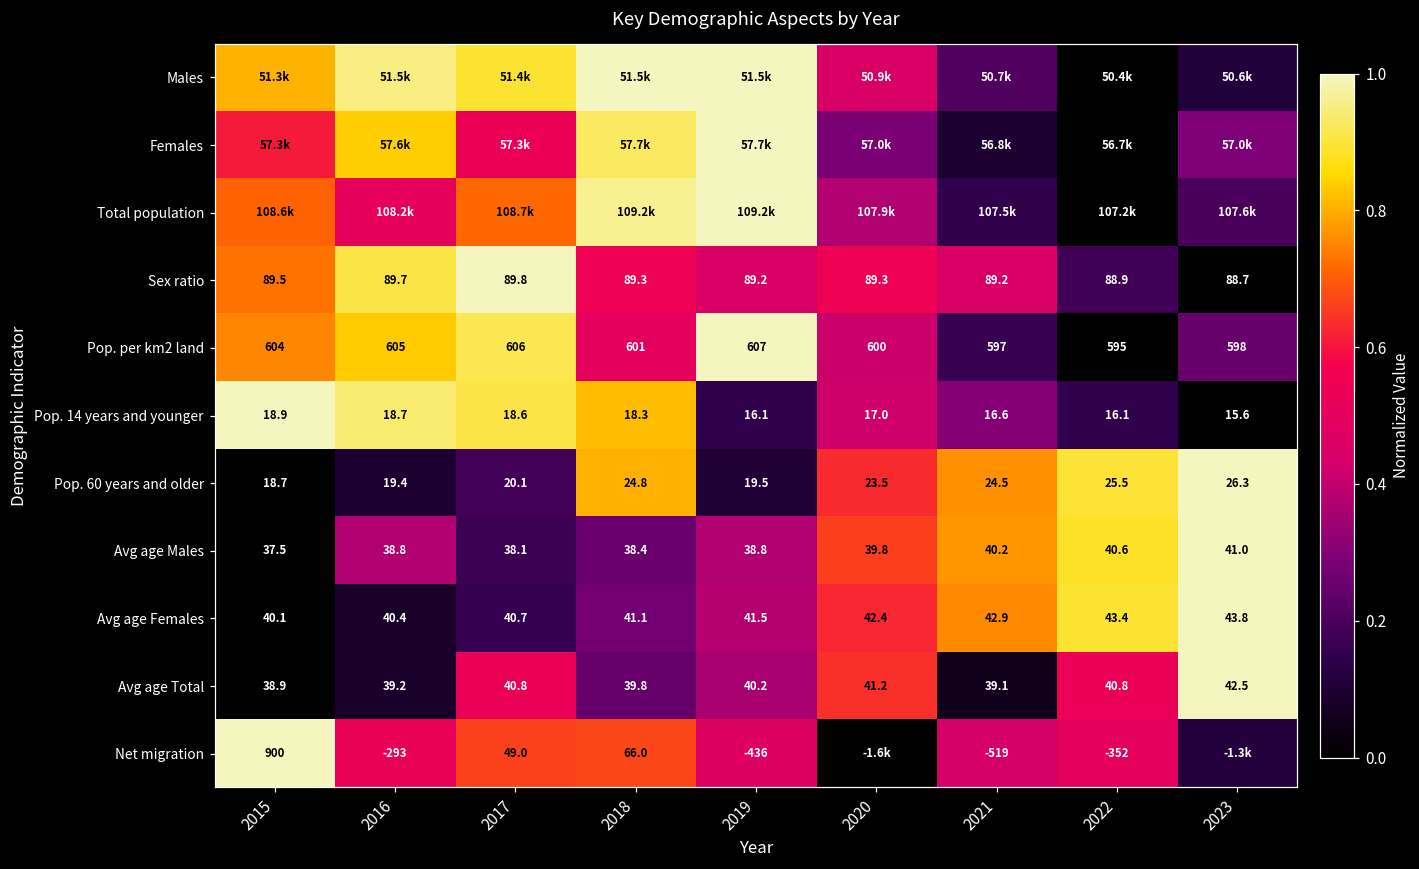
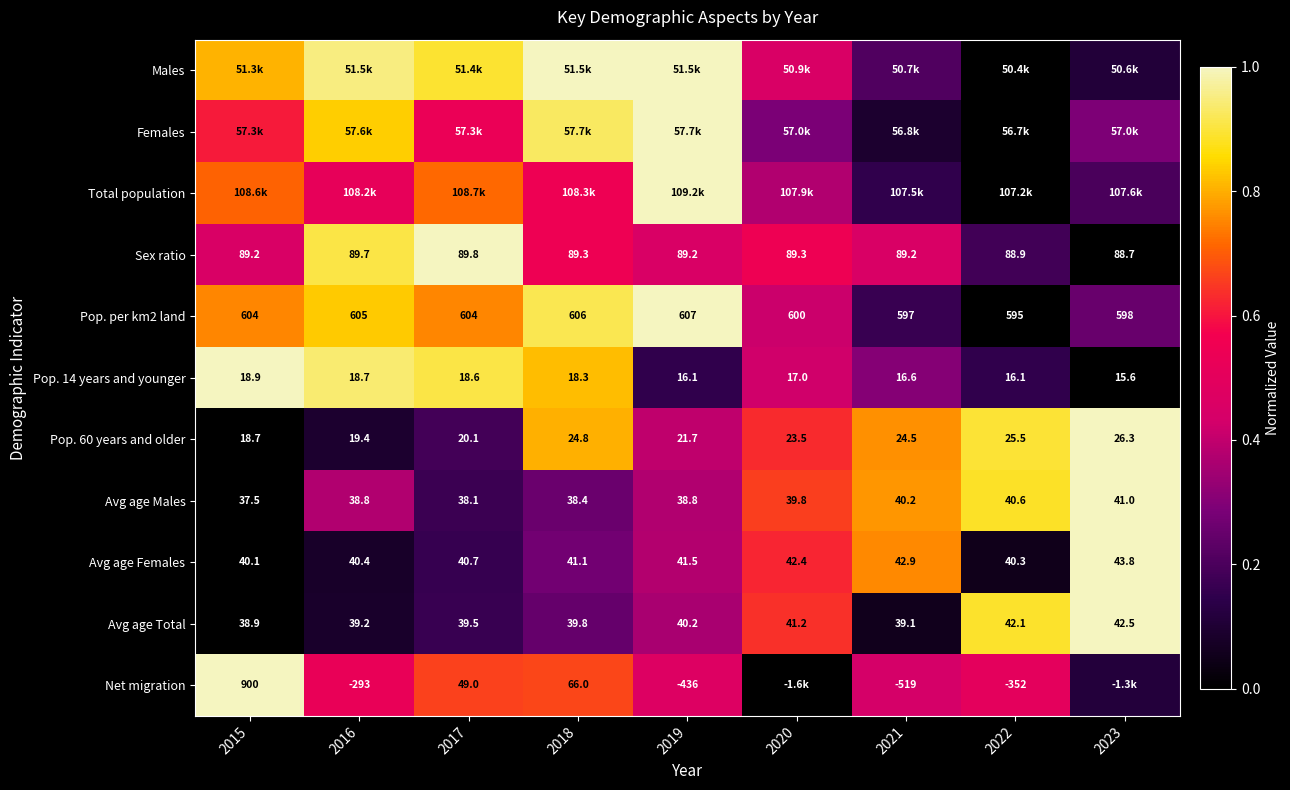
  {
    "Males": {
      "2015": "51.3k",
      "2016": "51.5k",
      "2017": "51.4k",
      "2018": "51.5k",
      "2019": "51.5k",
      "2020": "50.9k",
      "2021": "50.7k",
      "2022": "50.4k",
      "2023": "50.6k"
    },
    "Females": {
      "2015": "57.3k",
      "2016": "57.6k",
      "2017": "57.3k",
      "2018": "57.7k",
      "2019": "57.7k",
      "2020": "57.0k",
      "2021": "56.8k",
      "2022": "56.7k",
      "2023": "57.0k"
    },
    "Total population": {
      "2015": "108.6k",
      "2016": "108.2k",
      "2017": "108.7k",
-     "2018": "109.2k",
+     "2018": "108.3k",
      "2019": "109.2k",
      "2020": "107.9k",
      "2021": "107.5k",
      "2022": "107.2k",
      "2023": "107.6k"
    },
    "Sex ratio": {
-     "2015": "89.5",
+     "2015": "89.2",
      "2016": "89.7",
      "2017": "89.8",
      "2018": "89.3",
      "2019": "89.2",
      "2020": "89.3",
      "2021": "89.2",
      "2022": "88.9",
      "2023": "88.7"
    },
    "Pop. per km2 land": {
      "2015": "604",
      "2016": "605",
-     "2017": "606",
-     "2018": "601",
+     "2017": "604",
+     "2018": "606",
      "2019": "607",
      "2020": "600",
      "2021": "597",
      "2022": "595",
      "2023": "598"
    },
    "Pop. 14 years and younger": {
      "2015": "18.9",
      "2016": "18.7",
      "2017": "18.6",
      "2018": "18.3",
      "2019": "16.1",
      "2020": "17.0",
      "2021": "16.6",
      "2022": "16.1",
      "2023": "15.6"
    },
    "Pop. 60 years and older": {
      "2015": "18.7",
      "2016": "19.4",
      "2017": "20.1",
      "2018": "24.8",
-     "2019": "19.5",
+     "2019": "21.7",
      "2020": "23.5",
      "2021": "24.5",
      "2022": "25.5",
      "2023": "26.3"
    },
    "Avg age Males": {
      "2015": "37.5",
      "2016": "38.8",
      "2017": "38.1",
      "2018": "38.4",
      "2019": "38.8",
      "2020": "39.8",
      "2021": "40.2",
      "2022": "40.6",
      "2023": "41.0"
    },
    "Avg age Females": {
      "2015": "40.1",
      "2016": "40.4",
      "2017": "40.7",
      "2018": "41.1",
      "2019": "41.5",
      "2020": "42.4",
      "2021": "42.9",
-     "2022": "43.4",
+     "2022": "40.3",
      "2023": "43.8"
    },
    "Avg age Total": {
      "2015": "38.9",
      "2016": "39.2",
-     "2017": "40.8",
+     "2017": "39.5",
      "2018": "39.8",
      "2019": "40.2",
      "2020": "41.2",
      "2021": "39.1",
-     "2022": "40.8",
+     "2022": "42.1",
      "2023": "42.5"
    },
    "Net migration": {
      "2015": "900",
      "2016": "-293",
      "2017": "49.0",
      "2018": "66.0",
      "2019": "-436",
      "2020": "-1.6k",
      "2021": "-519",
      "2022": "-352",
      "2023": "-1.3k"
    }
  }
